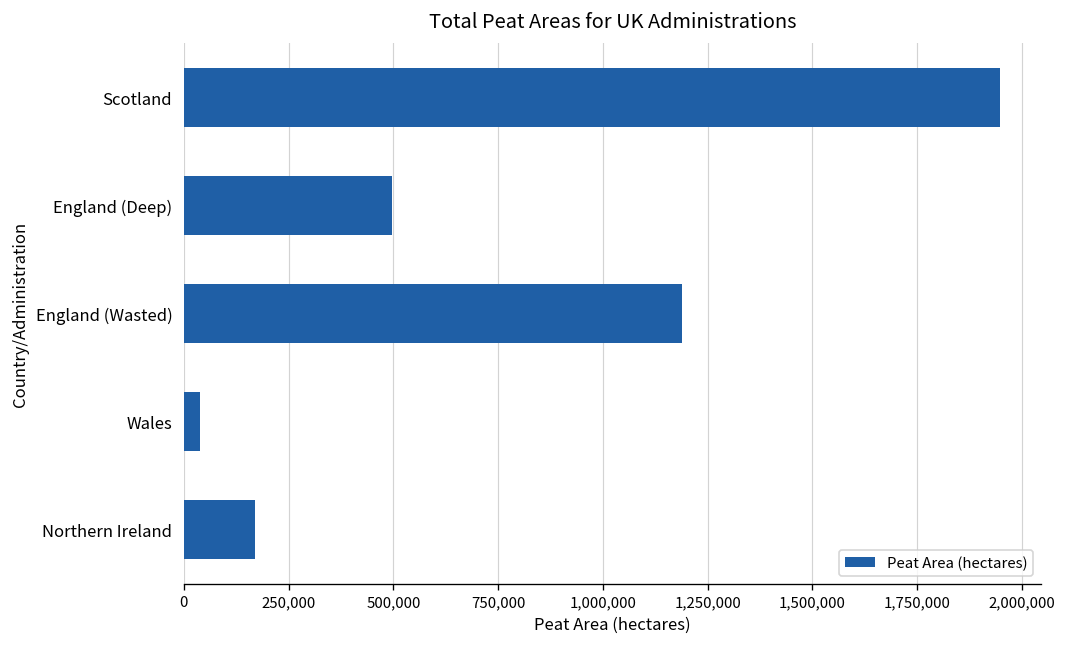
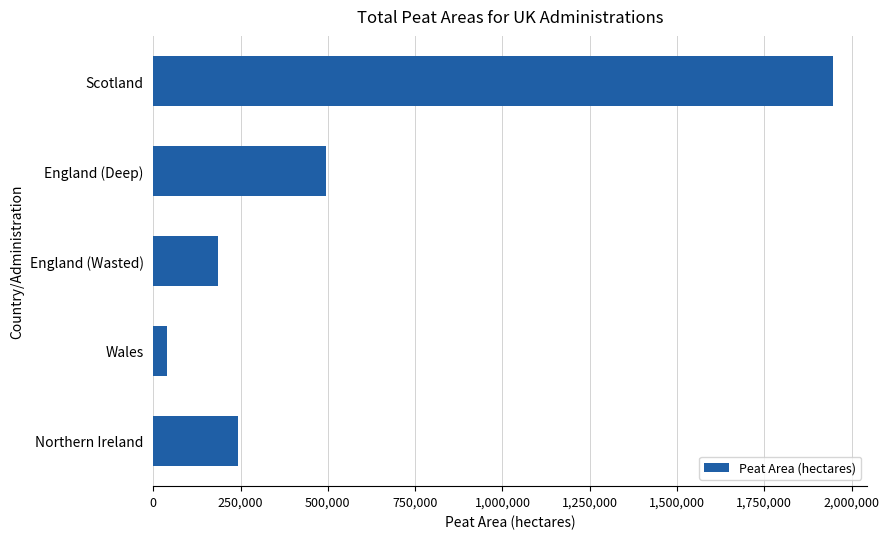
  {
    "Scotland": "1,950,000",
    "England (Deep)": "500,000",
-   "England (Wasted)": "1,190,000",
+   "England (Wasted)": "190,000",
    "Wales": "40,000",
-   "Northern Ireland": "170,000"
+   "Northern Ireland": "240,000"
  }
